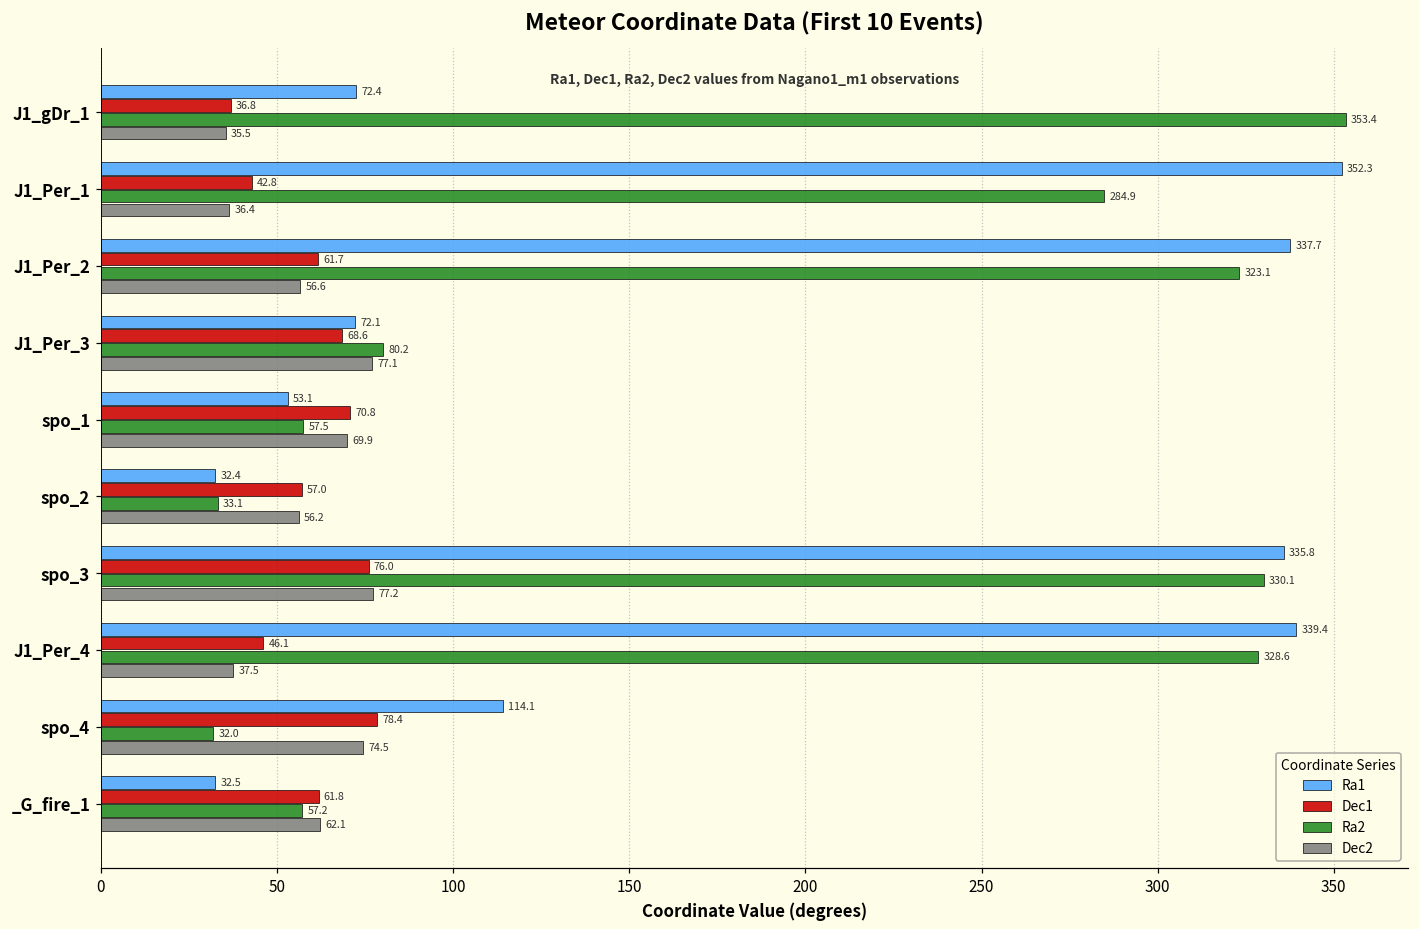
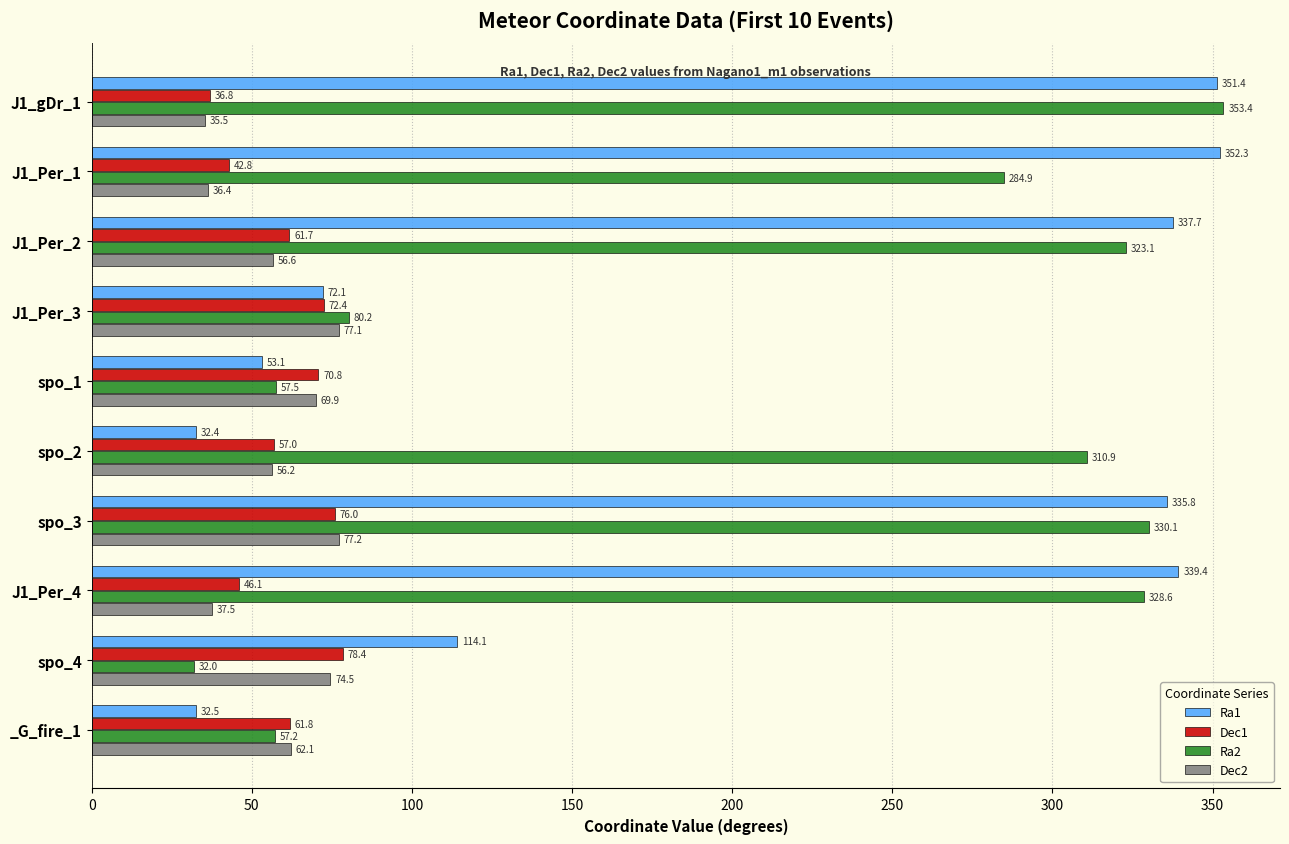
  {
    "Ra1": {
-     "J1_gDr_1": 72.4,
+     "J1_gDr_1": 351.4,
      "J1_Per_1": 352.3,
      "J1_Per_2": 337.7,
      "J1_Per_3": 72.1,
      "spo_1": 53.1,
      "spo_2": 32.4,
      "spo_3": 335.8,
      "J1_Per_4": 339.4,
      "spo_4": 114.1,
      "_G_fire_1": 32.5
    },
    "Dec1": {
      "J1_gDr_1": 36.8,
      "J1_Per_1": 42.8,
      "J1_Per_2": 61.7,
-     "J1_Per_3": 68.6,
+     "J1_Per_3": 72.4,
      "spo_1": 70.8,
      "spo_2": 57.0,
      "spo_3": 76.0,
      "J1_Per_4": 46.1,
      "spo_4": 78.4,
      "_G_fire_1": 61.8
    },
    "Ra2": {
      "J1_gDr_1": 353.4,
      "J1_Per_1": 284.9,
      "J1_Per_2": 323.1,
      "J1_Per_3": 80.2,
      "spo_1": 57.5,
-     "spo_2": 33.1,
+     "spo_2": 310.9,
      "spo_3": 330.1,
      "J1_Per_4": 328.6,
      "spo_4": 32.0,
      "_G_fire_1": 57.2
    },
    "Dec2": {
      "J1_gDr_1": 35.5,
      "J1_Per_1": 36.4,
      "J1_Per_2": 56.6,
      "J1_Per_3": 77.1,
      "spo_1": 69.9,
      "spo_2": 56.2,
      "spo_3": 77.2,
      "J1_Per_4": 37.5,
      "spo_4": 74.5,
      "_G_fire_1": 62.1
    }
  }
